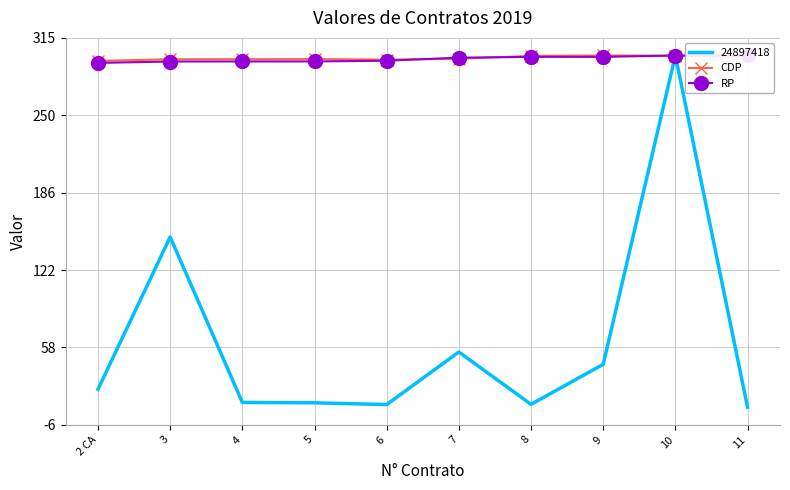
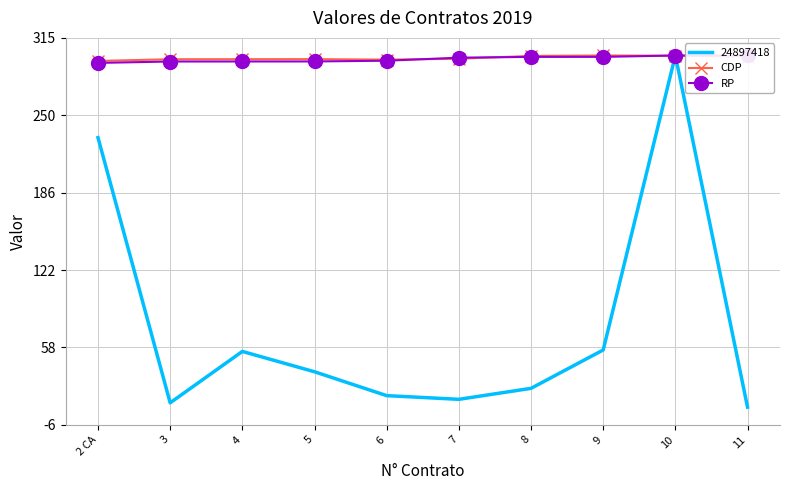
  {
    "24897418": {
-     "2 CA": 23,
-     "3": 149,
-     "4": 12,
-     "5": 12,
-     "6": 10,
-     "7": 54,
-     "8": 11,
-     "9": 44,
+     "2 CA": 232,
+     "3": 12,
+     "4": 54,
+     "5": 38,
+     "6": 18,
+     "7": 15,
+     "8": 24,
+     "9": 56,
      "11": 8
    }
  }
